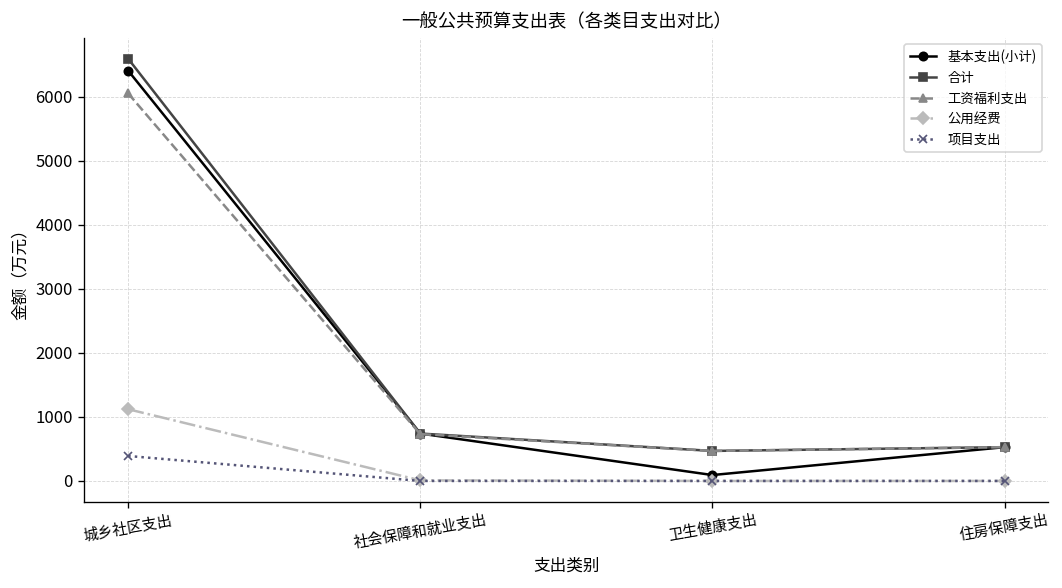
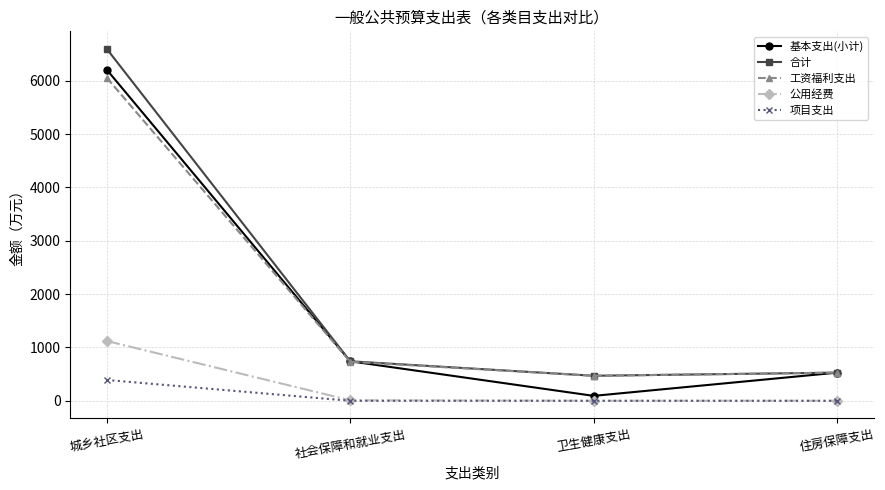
  {
    "基本支出(小计)": {
-     "城乡社区支出": 6400,
+     "城乡社区支出": 6200,
      "卫生健康支出": 100
    },
    "工资福利支出": {
      "城乡社区支出": 6100
    },
    "公用经费": {
      "城乡社区支出": 1100
    }
  }
